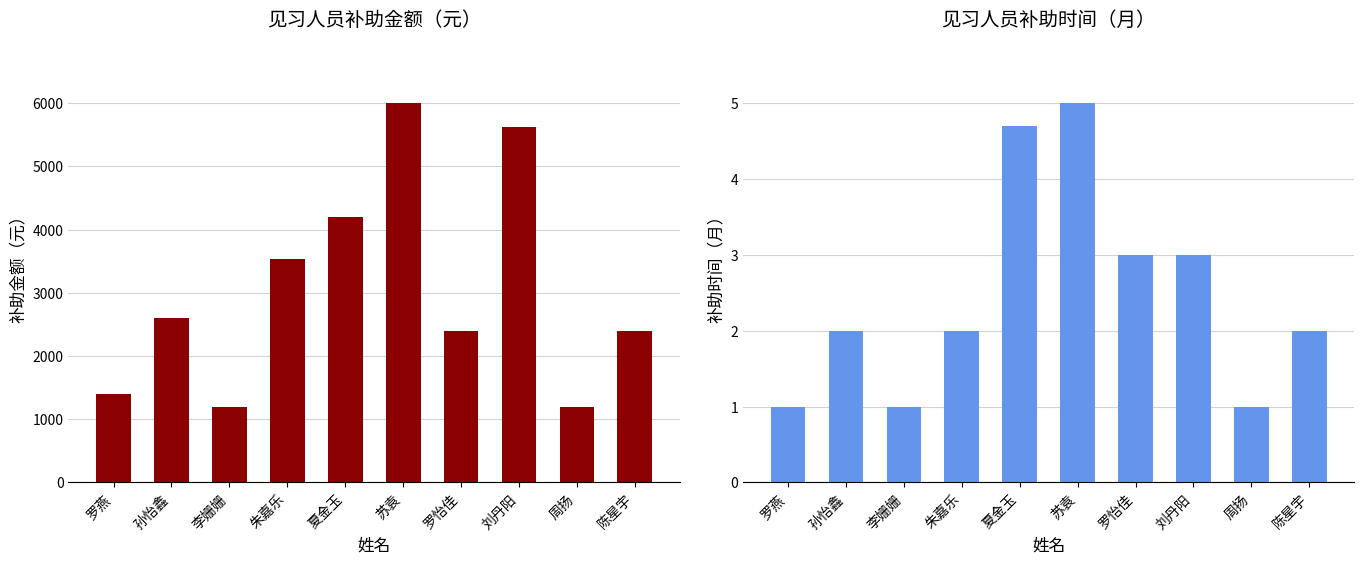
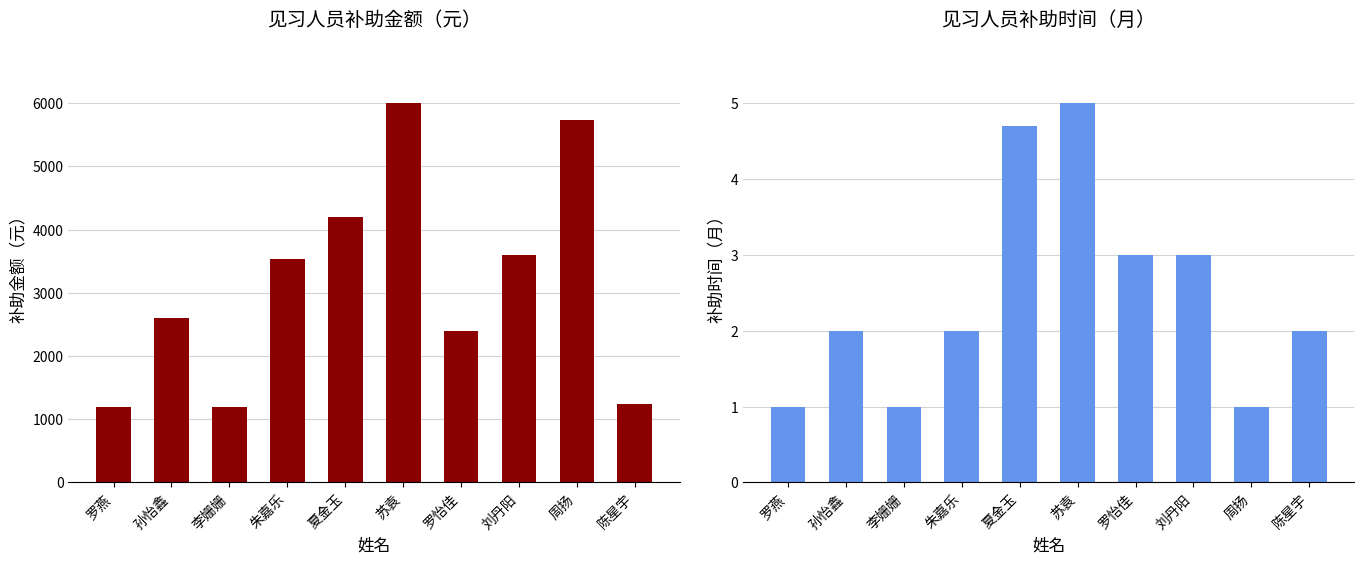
  {
    "见习人员补助金额（元）": {
-     "罗燕": 1400,
+     "罗燕": 1200,
      "孙怡鑫": 2600,
      "李姗姗": 1200,
      "朱嘉乐": 3500,
      "夏金玉": 4200,
      "苏袁": 6000,
      "罗怡佳": 2400,
-     "刘丹阳": 5600,
-     "周扬": 1200,
-     "陈星宇": 2400
+     "刘丹阳": 3600,
+     "周扬": 5700,
+     "陈星宇": 1200
    },
    "见习人员补助时间（月）": {
      "罗燕": 1.0,
      "孙怡鑫": 2.0,
      "李姗姗": 1.0,
      "朱嘉乐": 2.0,
      "夏金玉": 4.7,
      "苏袁": 5.0,
      "罗怡佳": 3.0,
      "刘丹阳": 3.0,
      "周扬": 1.0,
      "陈星宇": 2.0
    }
  }
